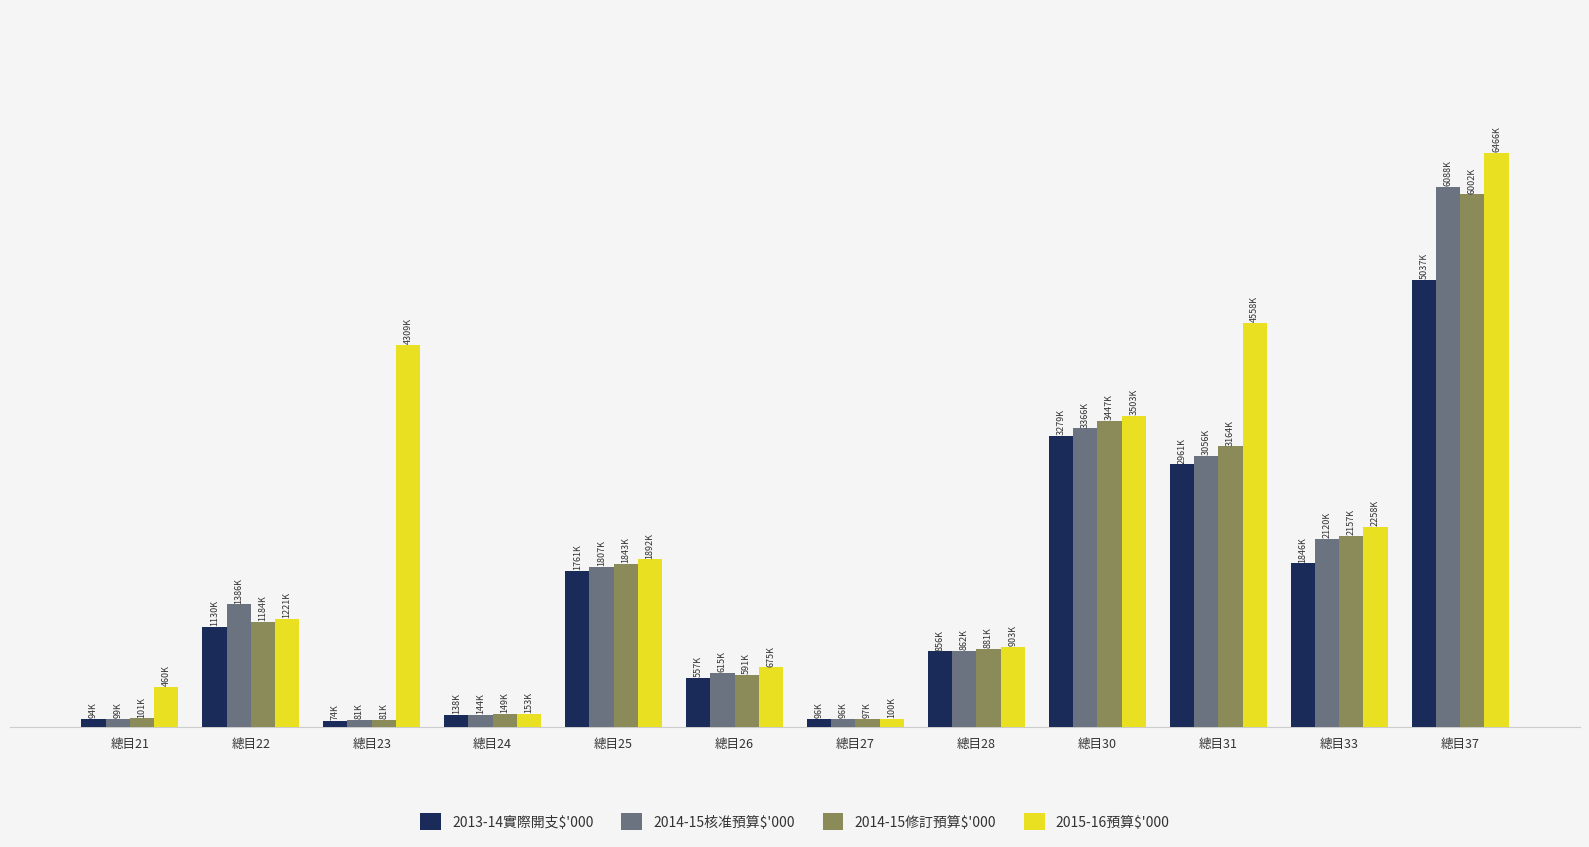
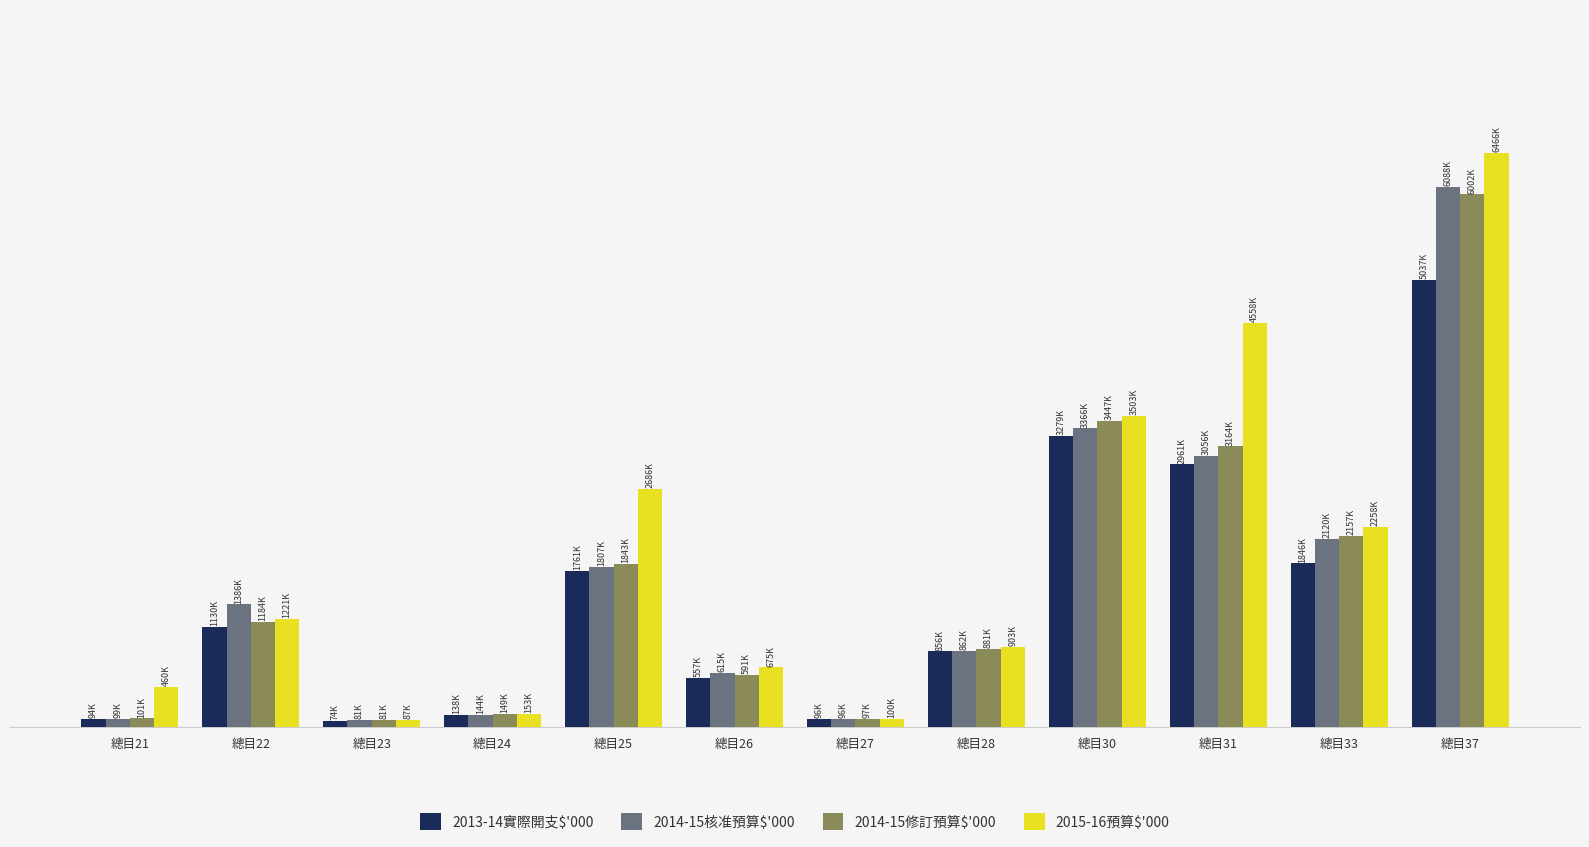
  {
    "2013-14實際開支$'000": {
      "總目21": "94K",
      "總目22": "1130K",
      "總目23": "74K",
      "總目24": "138K",
      "總目25": "1761K",
      "總目26": "557K",
      "總目27": "96K",
      "總目28": "856K",
      "總目30": "3279K",
      "總目31": "2961K",
      "總目33": "1846K",
      "總目37": "5037K"
    },
    "2015-16預算$'000": {
      "總目21": "460K",
      "總目22": "1221K",
-     "總目23": "4309K",
+     "總目23": "87K",
      "總目24": "153K",
-     "總目25": "1892K",
+     "總目25": "2686K",
      "總目26": "675K",
      "總目27": "100K",
      "總目28": "903K",
      "總目30": "3503K",
      "總目31": "4558K",
      "總目33": "2258K",
      "總目37": "6466K"
    }
  }
